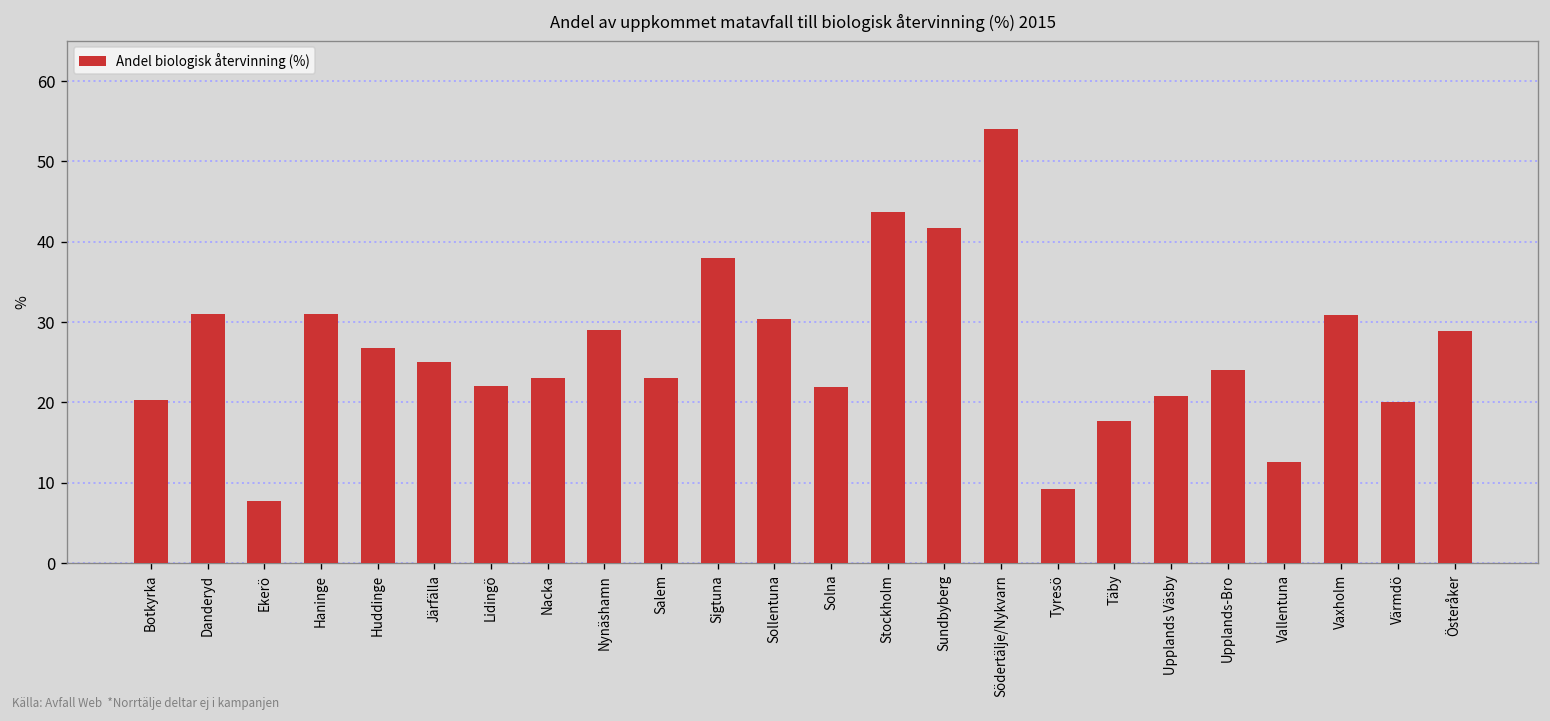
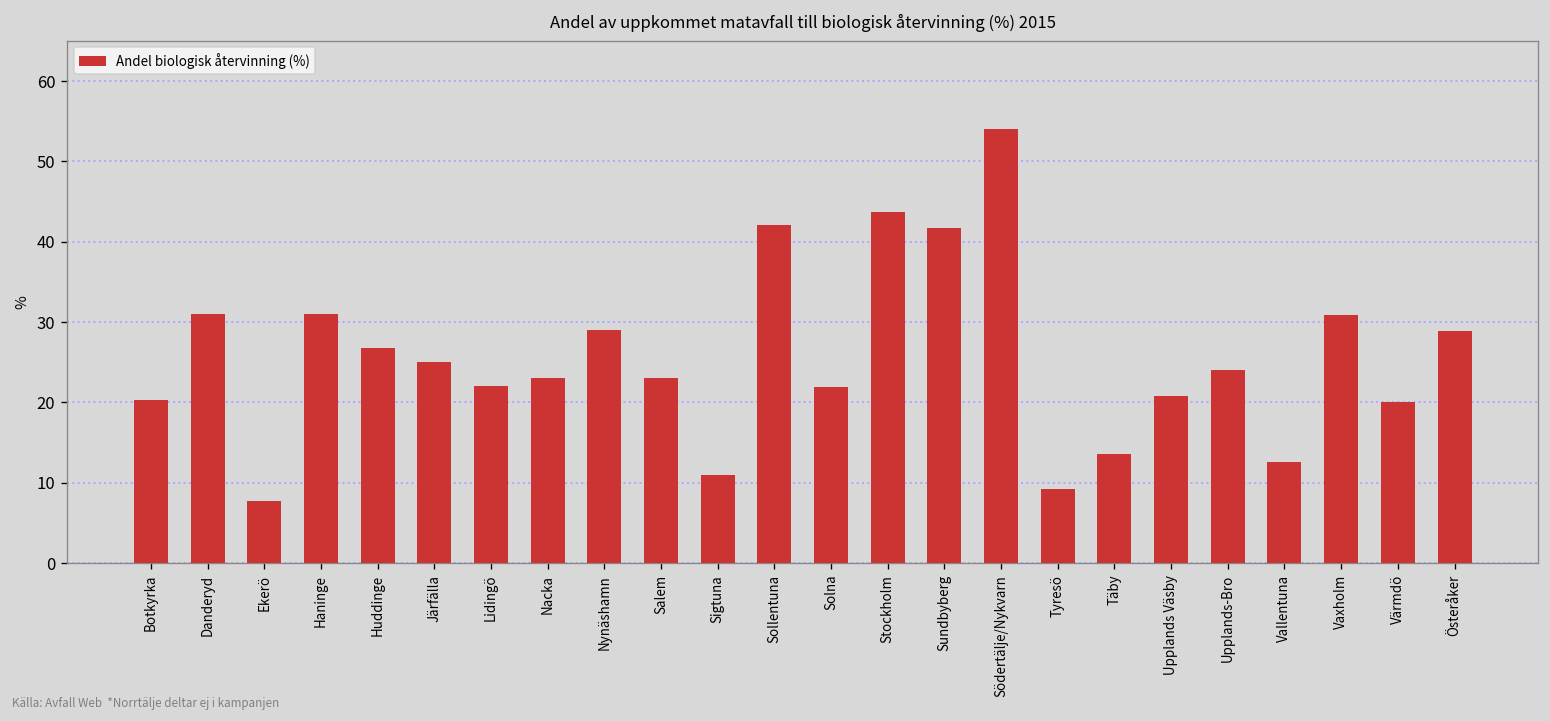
  {
    "Botkyrka": 20,
    "Danderyd": 31,
    "Ekerö": 8,
    "Haninge": 31,
    "Huddinge": 27,
    "Järfälla": 25,
    "Lidingö": 22,
    "Nacka": 23,
    "Nynäshamn": 29,
    "Salem": 23,
-   "Sigtuna": 38,
-   "Sollentuna": 30,
+   "Sigtuna": 11,
+   "Sollentuna": 42,
    "Solna": 22,
    "Stockholm": 44,
    "Sundbyberg": 42,
    "Södertälje/Nykvarn": 54,
    "Tyresö": 9,
-   "Täby": 18,
+   "Täby": 14,
    "Upplands Väsby": 21,
    "Upplands-Bro": 24,
    "Vallentuna": 13,
    "Vaxholm": 31,
    "Värmdö": 20,
    "Österåker": 29
  }
